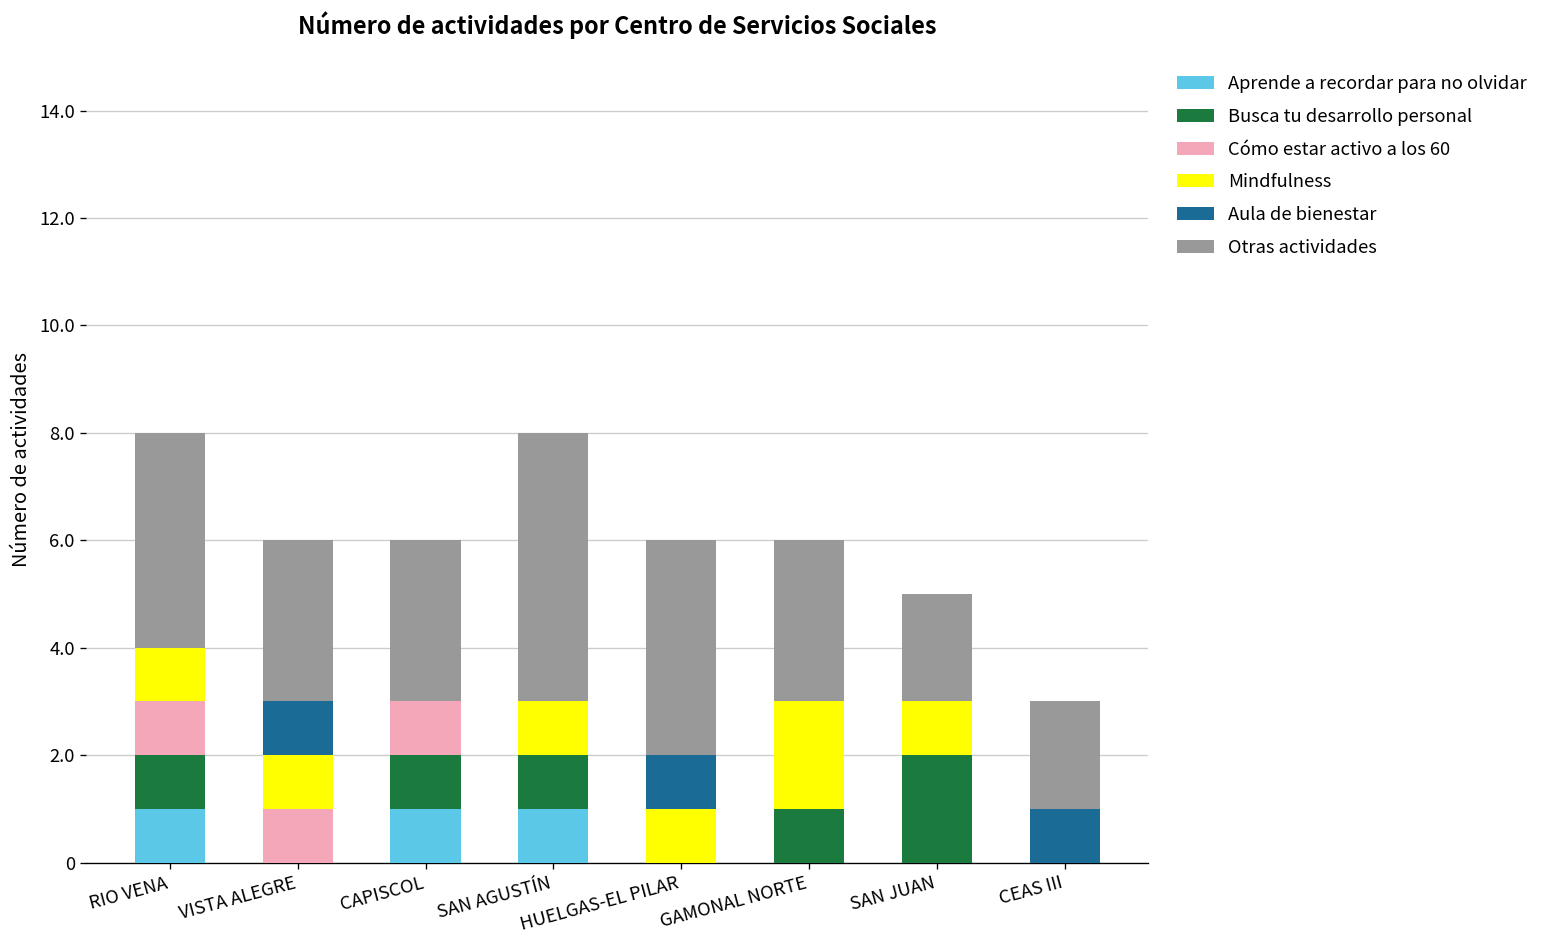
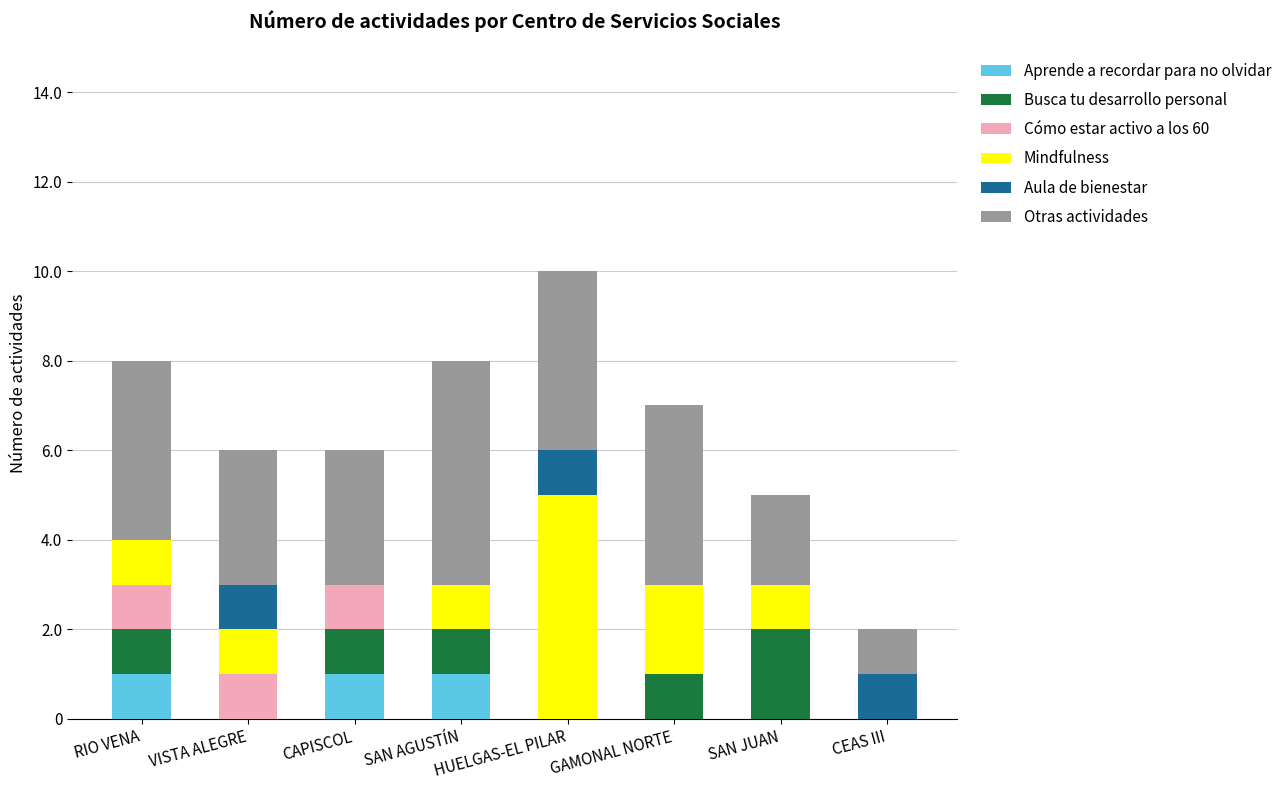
  {
    "Aprende a recordar para no olvidar": {
      "RIO VENA": 1,
      "VISTA ALEGRE": 0,
      "CAPISCOL": 1,
      "SAN AGUSTÍN": 1,
      "HUELGAS-EL PILAR": 0,
      "GAMONAL NORTE": 0,
      "SAN JUAN": 0,
      "CEAS III": 0
    },
    "Mindfulness": {
-     "HUELGAS-EL PILAR": 1
+     "HUELGAS-EL PILAR": 5
    },
    "Aula de bienestar": {
      "RIO VENA": 0,
      "VISTA ALEGRE": 1,
      "CAPISCOL": 0,
      "SAN AGUSTÍN": 0,
      "HUELGAS-EL PILAR": 1,
      "GAMONAL NORTE": 0,
      "SAN JUAN": 0,
      "CEAS III": 1
    },
    "Otras actividades": {
      "RIO VENA": 4,
      "VISTA ALEGRE": 3,
      "CAPISCOL": 3,
      "SAN AGUSTÍN": 5,
      "HUELGAS-EL PILAR": 4,
-     "GAMONAL NORTE": 3,
+     "GAMONAL NORTE": 4,
      "SAN JUAN": 2,
-     "CEAS III": 2
+     "CEAS III": 1
    }
  }
